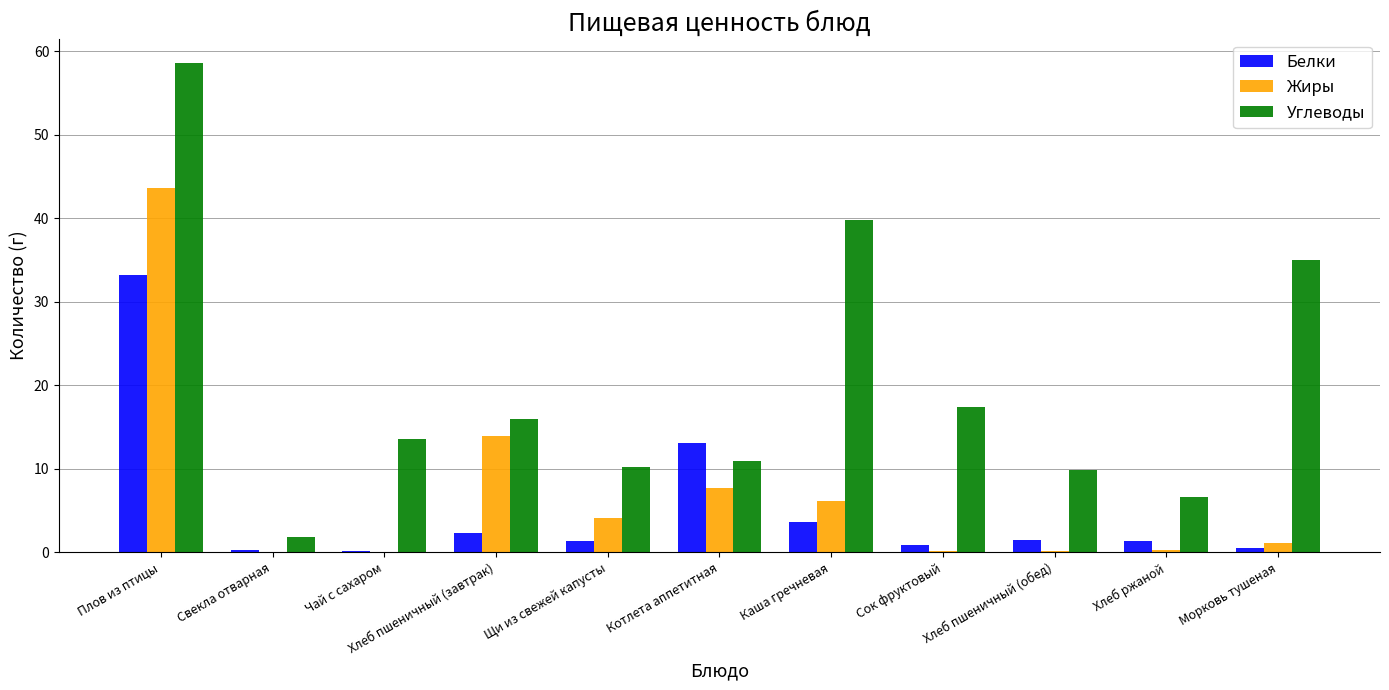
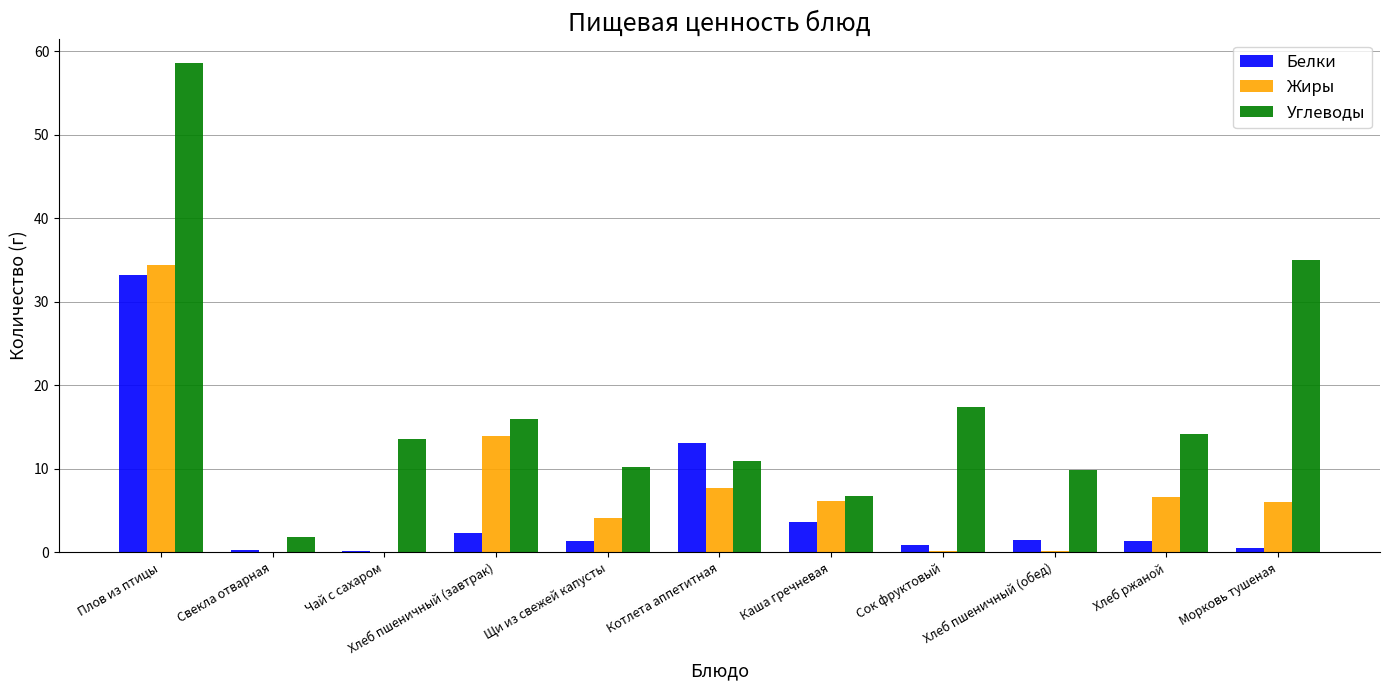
  {
    "Белки": {
      "Плов из птицы": 33,
      "Хлеб пшеничный (завтрак)": 2,
      "Щи из свежей капусты": 1,
      "Котлета аппетитная": 13,
      "Каша гречневая": 4,
      "Сок фруктовый": 1,
      "Хлеб пшеничный (обед)": 2,
      "Хлеб ржаной": 1,
      "Морковь тушеная": 0
    },
    "Жиры": {
-     "Плов из птицы": 44,
+     "Плов из птицы": 34,
      "Свекла отварная": 0,
      "Чай с сахаром": 0,
      "Хлеб пшеничный (завтрак)": 14,
      "Щи из свежей капусты": 4,
      "Котлета аппетитная": 8,
      "Каша гречневая": 6,
-     "Хлеб ржаной": 0,
-     "Морковь тушеная": 1
+     "Хлеб ржаной": 7,
+     "Морковь тушеная": 6
    },
    "Углеводы": {
      "Плов из птицы": 59,
      "Свекла отварная": 2,
      "Чай с сахаром": 14,
      "Хлеб пшеничный (завтрак)": 16,
      "Щи из свежей капусты": 10,
      "Котлета аппетитная": 11,
-     "Каша гречневая": 40,
+     "Каша гречневая": 7,
      "Сок фруктовый": 17,
      "Хлеб пшеничный (обед)": 10,
-     "Хлеб ржаной": 7,
+     "Хлеб ржаной": 14,
      "Морковь тушеная": 35
    }
  }
